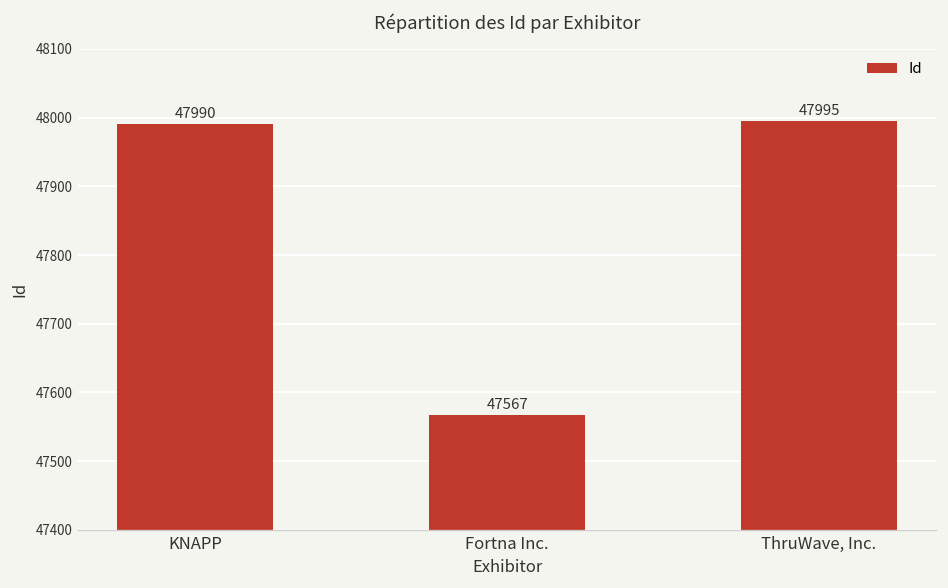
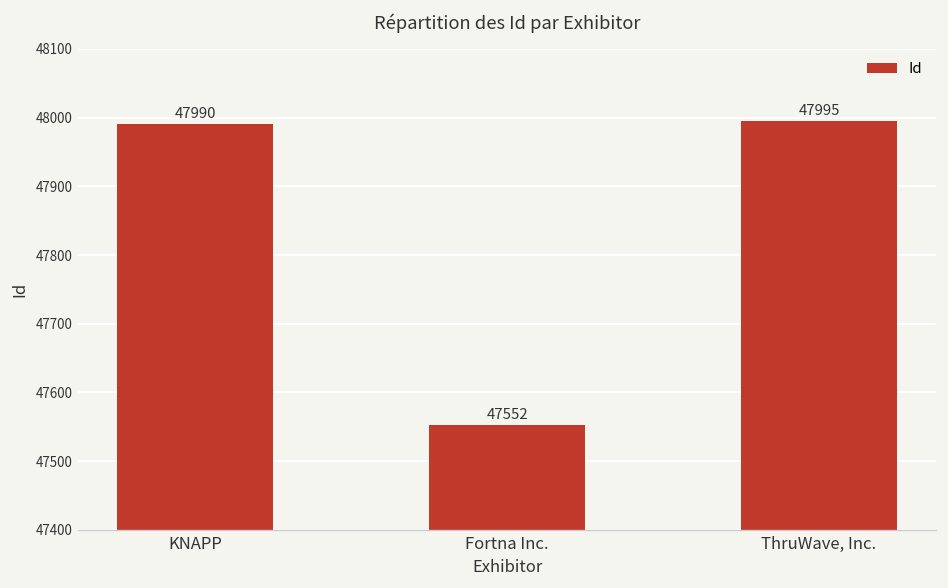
  {
    "KNAPP": 47990,
-   "Fortna Inc.": 47567,
+   "Fortna Inc.": 47552,
    "ThruWave, Inc.": 47995
  }
